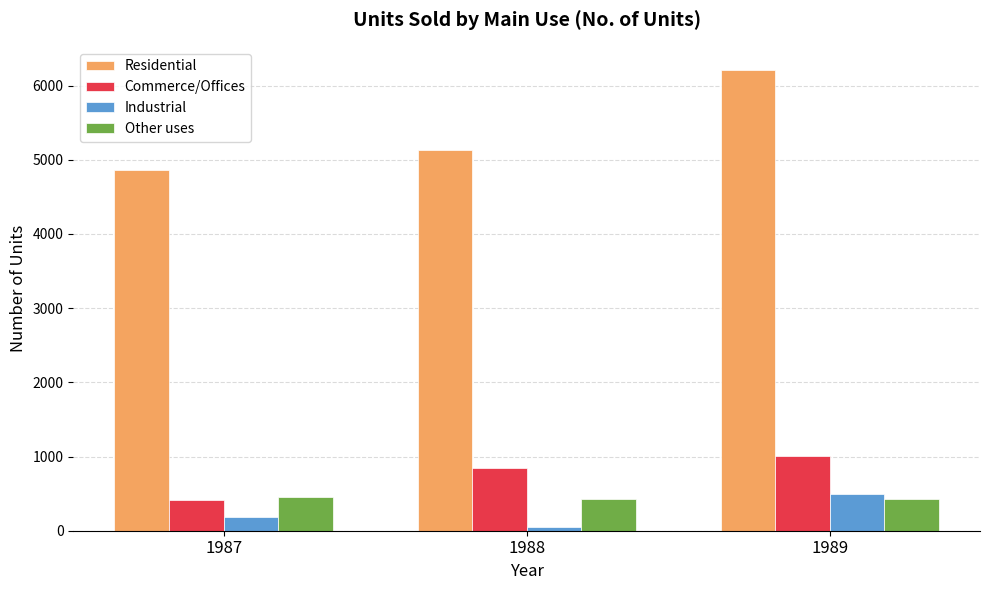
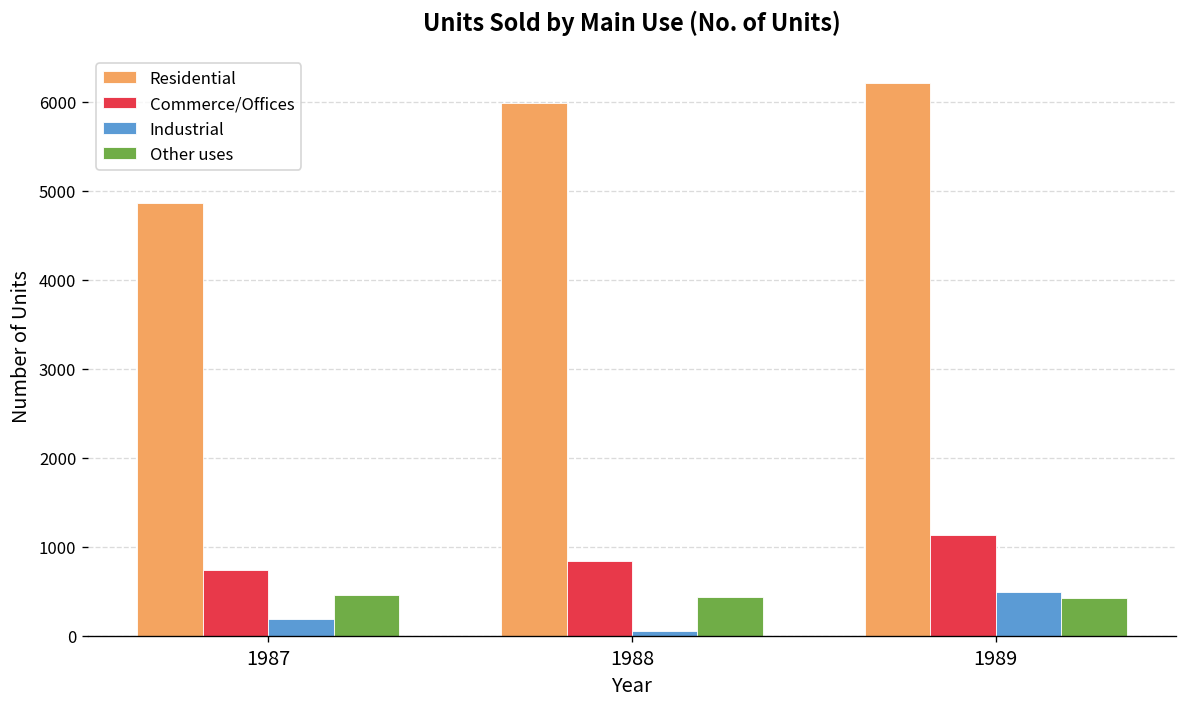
  {
    "Residential": {
      "1987": 4900,
-     "1988": 5100,
+     "1988": 6000,
      "1989": 6200
    },
    "Commerce/Offices": {
-     "1987": 400,
+     "1987": 700,
      "1988": 800,
-     "1989": 1000
+     "1989": 1100
    },
    "Industrial": {
      "1987": 200,
      "1988": 100,
      "1989": 500
    },
    "Other uses": {
      "1987": 500,
      "1988": 400,
      "1989": 400
    }
  }
